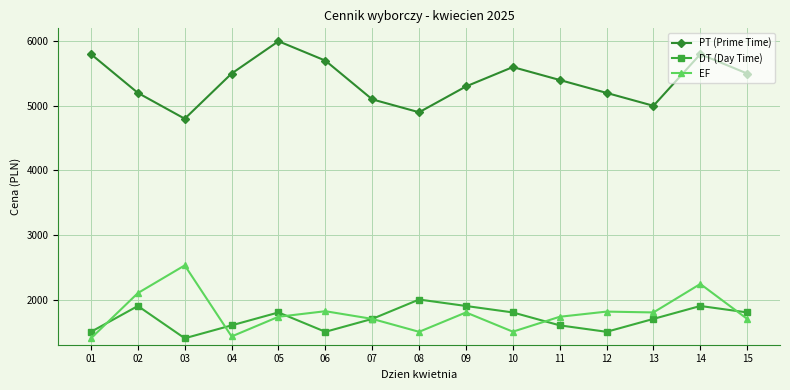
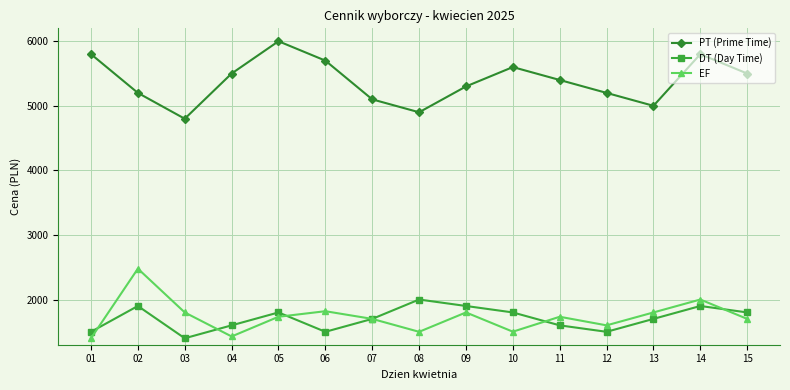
  {
    "EF": {
      "01": 1400,
-     "02": 2100,
-     "03": 2500,
+     "02": 2500,
+     "03": 1800,
      "04": 1400,
      "05": 1700,
      "06": 1800,
      "08": 1500,
      "09": 1800,
      "10": 1500,
      "11": 1700,
-     "12": 1800,
+     "12": 1600,
      "13": 1800,
-     "14": 2200,
+     "14": 2000,
      "15": 1700
    }
  }
